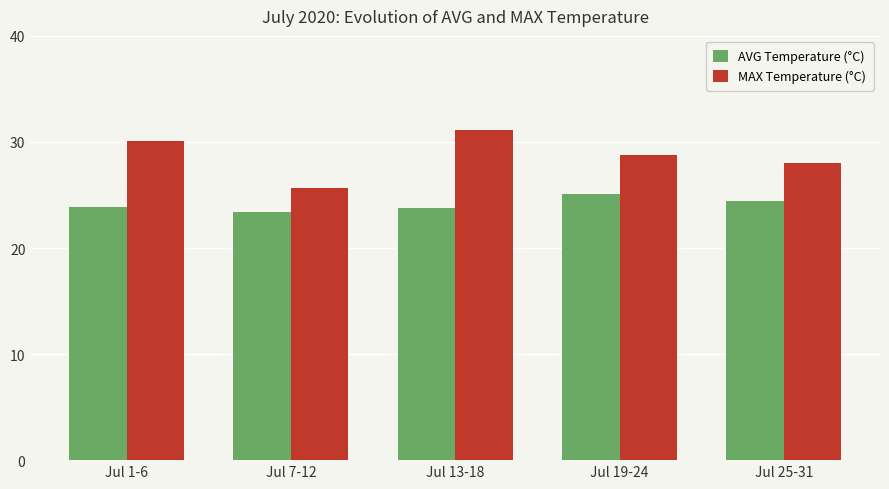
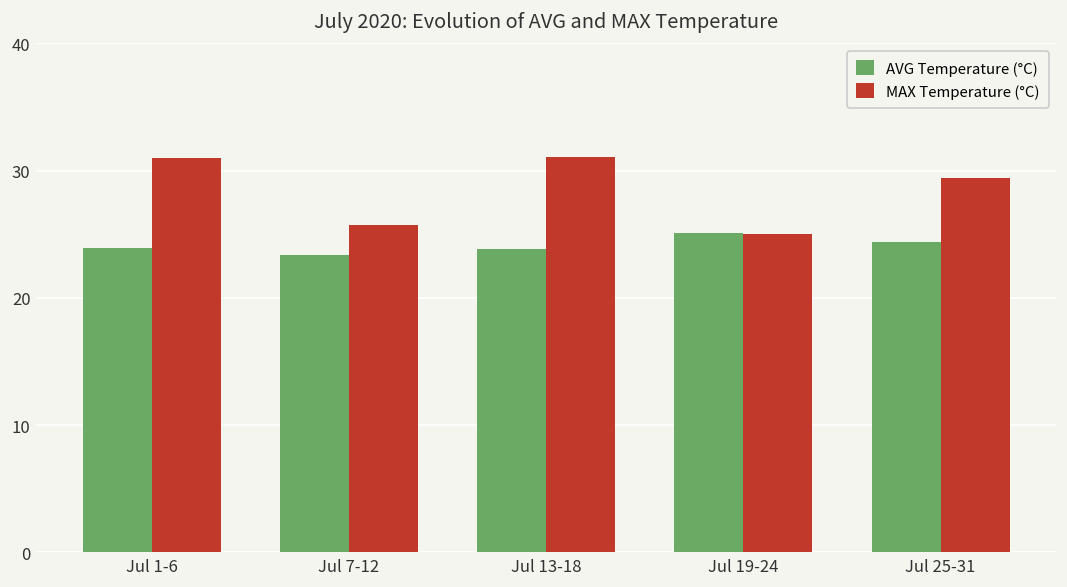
  {
    "AVG Temperature (°C)": {
      "Jul 1-6": 23.9,
      "Jul 7-12": 23.4,
      "Jul 13-18": 23.8,
      "Jul 19-24": 25.1,
      "Jul 25-31": 24.4
    },
    "MAX Temperature (°C)": {
-     "Jul 1-6": 30.1,
+     "Jul 1-6": 31.0,
      "Jul 7-12": 25.7,
      "Jul 13-18": 31.1,
-     "Jul 19-24": 28.8,
-     "Jul 25-31": 28.0
+     "Jul 19-24": 25.0,
+     "Jul 25-31": 29.4
    }
  }
